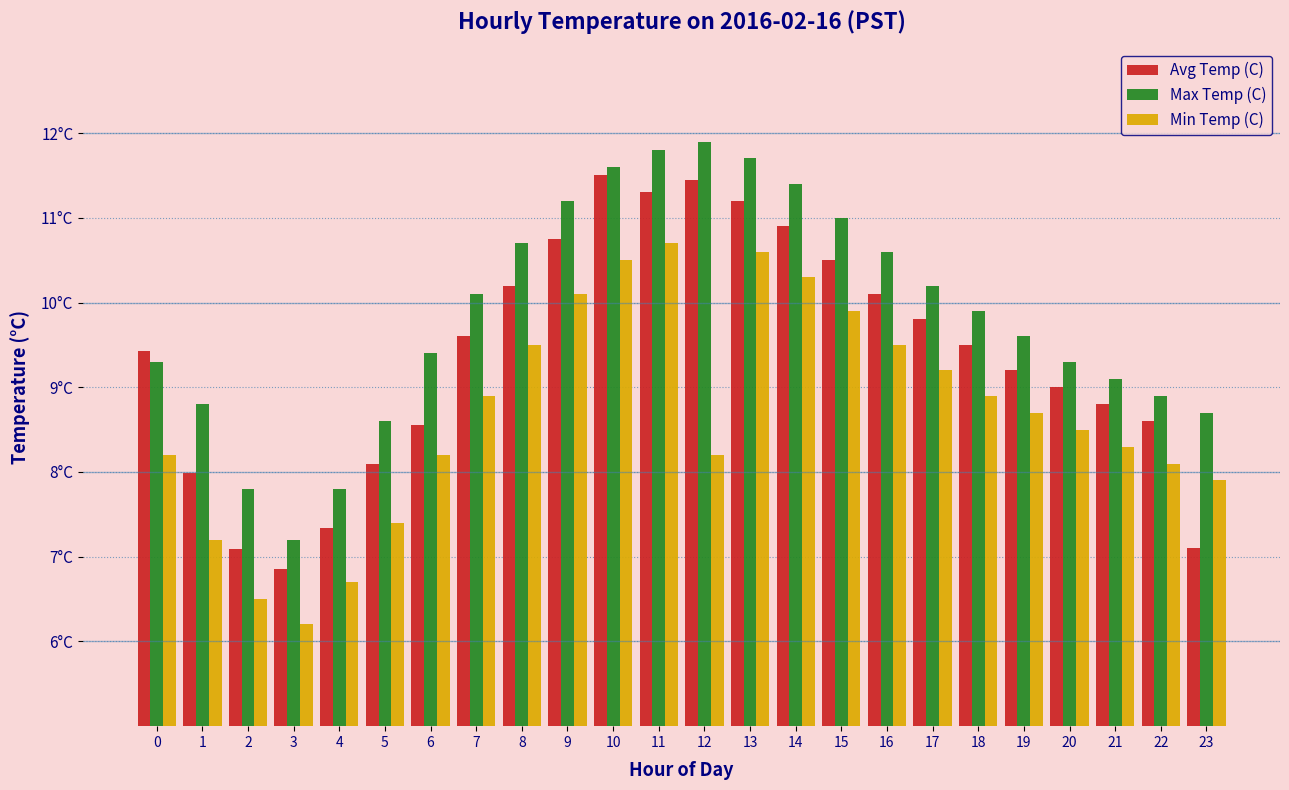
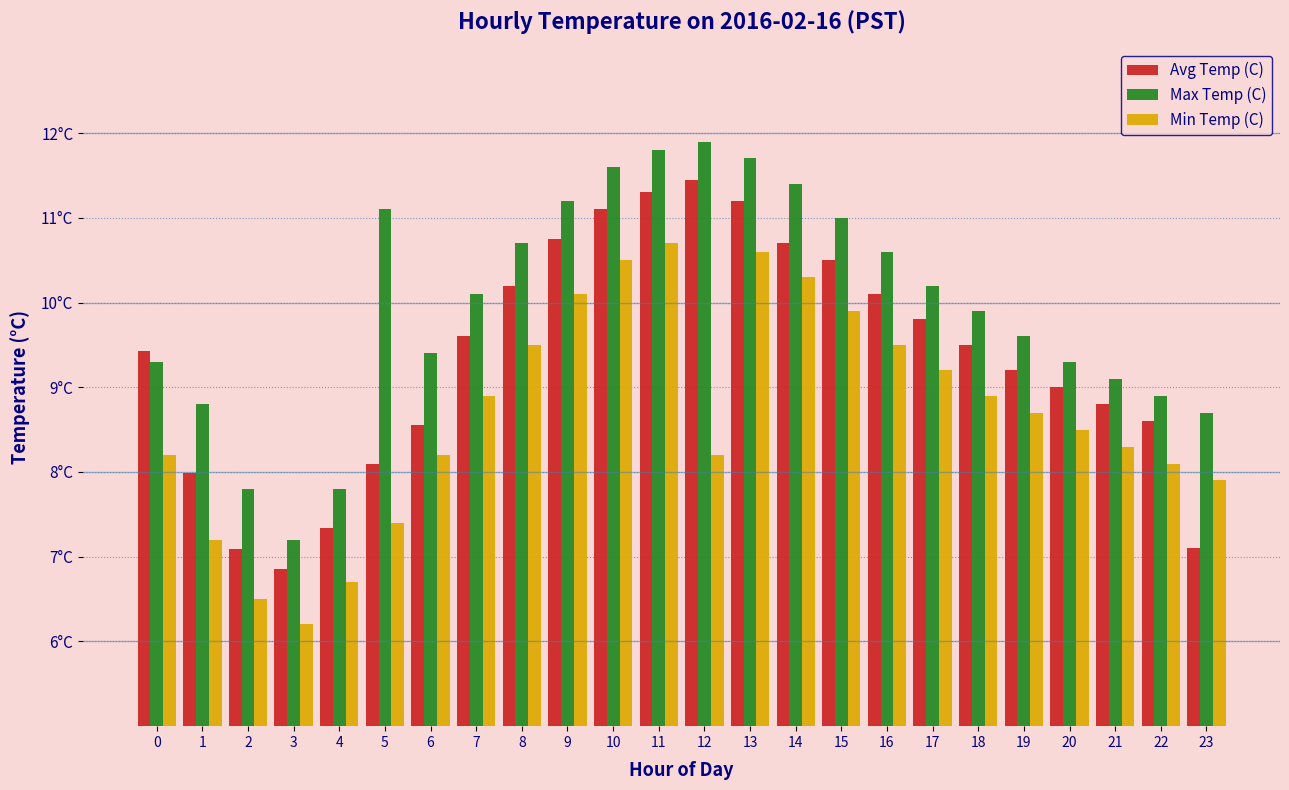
  {
    "Avg Temp (C)": {
      "0": "9.4°C",
      "1": "8.0°C",
      "2": "7.1°C",
      "3": "6.9°C",
      "4": "7.3°C",
      "5": "8.1°C",
      "6": "8.6°C",
      "7": "9.6°C",
      "8": "10.2°C",
      "9": "10.8°C",
-     "10": "11.5°C",
+     "10": "11.1°C",
      "11": "11.3°C",
      "12": "11.5°C",
      "13": "11.2°C",
-     "14": "10.9°C",
+     "14": "10.7°C",
      "15": "10.5°C",
      "16": "10.1°C",
      "17": "9.8°C",
      "18": "9.5°C",
      "19": "9.2°C",
      "20": "9.0°C",
      "21": "8.8°C",
      "22": "8.6°C",
      "23": "7.1°C"
    },
    "Max Temp (C)": {
      "0": "9.3°C",
      "1": "8.8°C",
      "2": "7.8°C",
      "3": "7.2°C",
      "4": "7.8°C",
-     "5": "8.6°C",
+     "5": "11.1°C",
      "6": "9.4°C",
      "7": "10.1°C",
      "8": "10.7°C",
      "9": "11.2°C",
      "10": "11.6°C",
      "11": "11.8°C",
      "12": "11.9°C",
      "13": "11.7°C",
      "14": "11.4°C",
      "15": "11.0°C",
      "16": "10.6°C",
      "17": "10.2°C",
      "18": "9.9°C",
      "19": "9.6°C",
      "20": "9.3°C",
      "21": "9.1°C",
      "22": "8.9°C",
      "23": "8.7°C"
    },
    "Min Temp (C)": {
      "0": "8.2°C",
      "1": "7.2°C",
      "2": "6.5°C",
      "3": "6.2°C",
      "4": "6.7°C",
      "5": "7.4°C",
      "6": "8.2°C",
      "7": "8.9°C",
      "8": "9.5°C",
      "9": "10.1°C",
      "10": "10.5°C",
      "11": "10.7°C",
      "12": "8.2°C",
      "13": "10.6°C",
      "14": "10.3°C",
      "15": "9.9°C",
      "16": "9.5°C",
      "17": "9.2°C",
      "18": "8.9°C",
      "19": "8.7°C",
      "20": "8.5°C",
      "21": "8.3°C",
      "22": "8.1°C",
      "23": "7.9°C"
    }
  }
